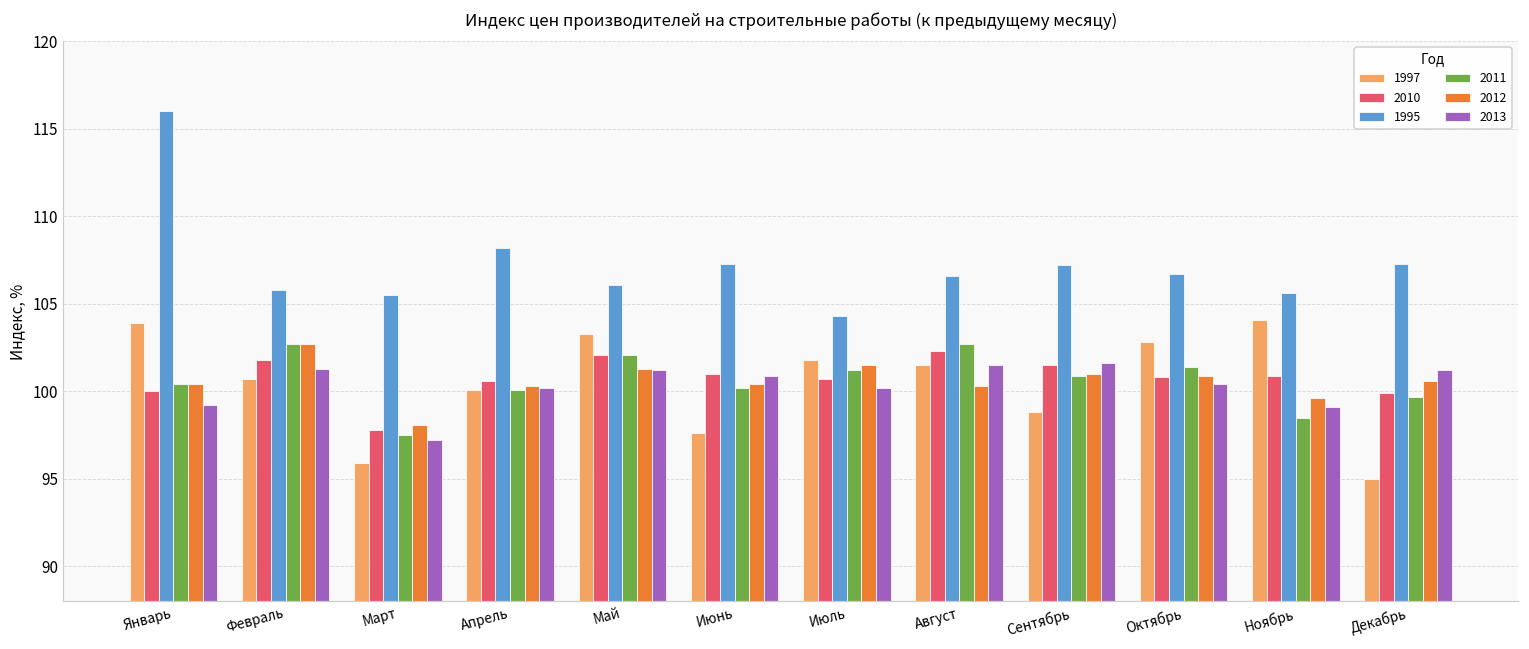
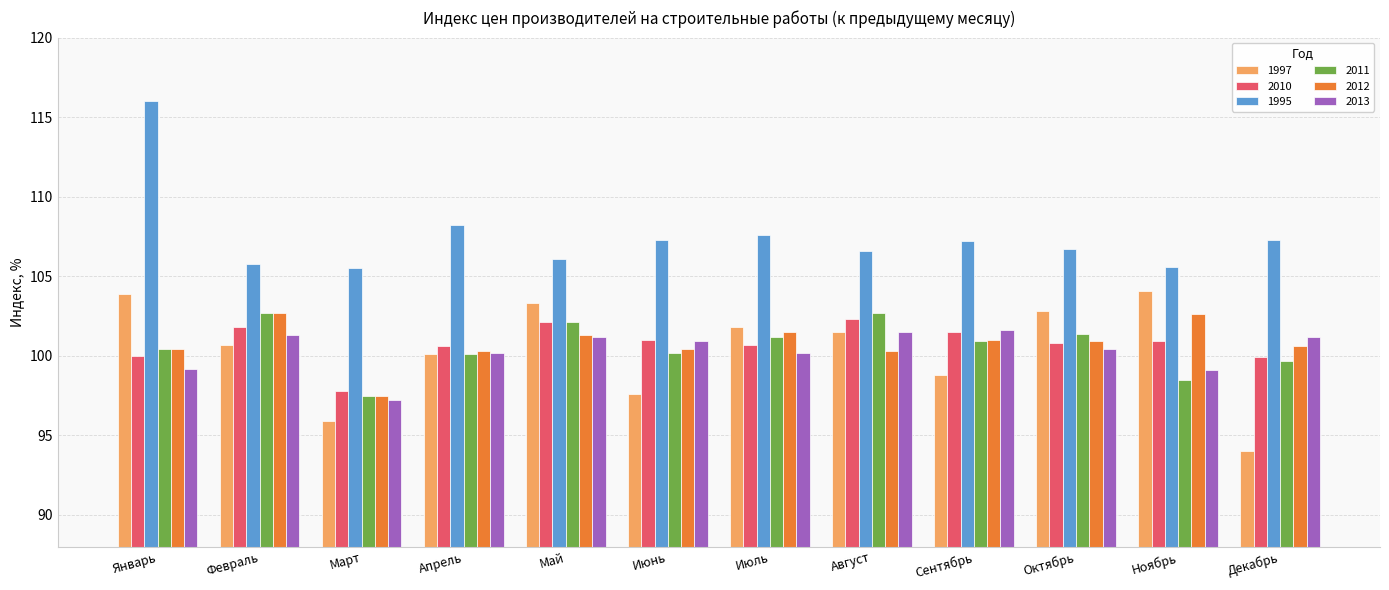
  {
    "1997": {
      "Январь": 104,
      "Февраль": 100.7,
      "Март": 96,
      "Апрель": 100,
      "Май": 103.3,
      "Июнь": 97.6,
      "Июль": 101.8,
      "Август": 101.5,
      "Сентябрь": 98.8,
      "Октябрь": 102.8,
      "Ноябрь": 104,
-     "Декабрь": 95
+     "Декабрь": 94
    },
    "2010": {
      "Январь": 100.0,
      "Февраль": 101.8,
      "Март": 97.8,
      "Апрель": 100.6,
      "Май": 102.1,
      "Июнь": 101.0,
      "Июль": 100.7,
      "Август": 102.3,
      "Сентябрь": 101.5,
      "Октябрь": 100.8,
      "Ноябрь": 100.9,
      "Декабрь": 99.9
    },
    "1995": {
      "Январь": 116.0,
      "Февраль": 105.8,
      "Март": 105.5,
      "Апрель": 108.2,
      "Май": 106.1,
      "Июнь": 107.3,
-     "Июль": 104.3,
+     "Июль": 107.6,
      "Август": 106.6,
      "Сентябрь": 107.2,
      "Октябрь": 106.7,
      "Ноябрь": 105.6,
      "Декабрь": 107.3
    },
    "2011": {
      "Январь": 100.4,
      "Февраль": 102.7,
      "Март": 97.5,
      "Апрель": 100.1,
      "Май": 102.1,
      "Июнь": 100.2,
      "Июль": 101.2,
      "Август": 102.7,
      "Сентябрь": 100.9,
      "Октябрь": 101.4,
      "Ноябрь": 98.5,
      "Декабрь": 99.7
    },
    "2012": {
      "Январь": 100.4,
      "Февраль": 102.7,
-     "Март": 98.1,
+     "Март": 97.5,
      "Апрель": 100.3,
      "Май": 101.3,
      "Июнь": 100.4,
      "Июль": 101.5,
      "Август": 100.3,
      "Сентябрь": 101.0,
      "Октябрь": 100.9,
-     "Ноябрь": 99.6,
+     "Ноябрь": 102.6,
      "Декабрь": 100.6
    },
    "2013": {
      "Январь": 99.2,
      "Февраль": 101.3,
      "Март": 97.2,
      "Апрель": 100.2,
      "Май": 101.2,
      "Июнь": 100.9,
      "Июль": 100.2,
      "Август": 101.5,
      "Сентябрь": 101.6,
      "Октябрь": 100.4,
      "Ноябрь": 99.1,
      "Декабрь": 101.2
    }
  }
